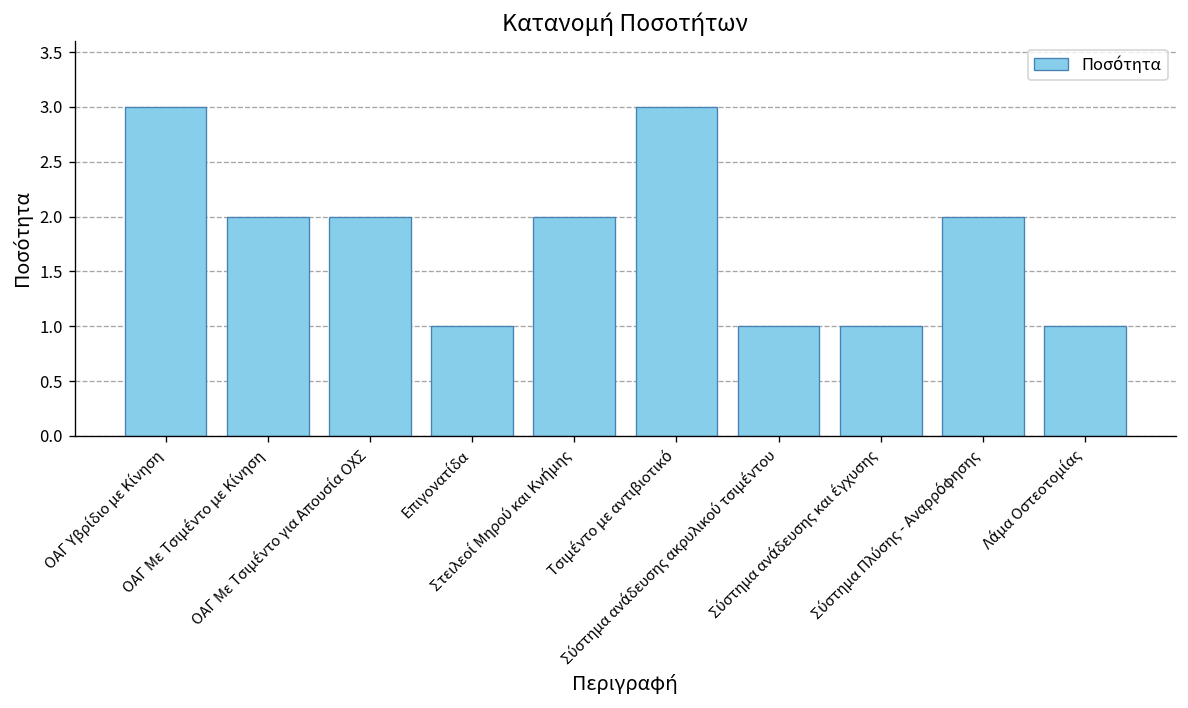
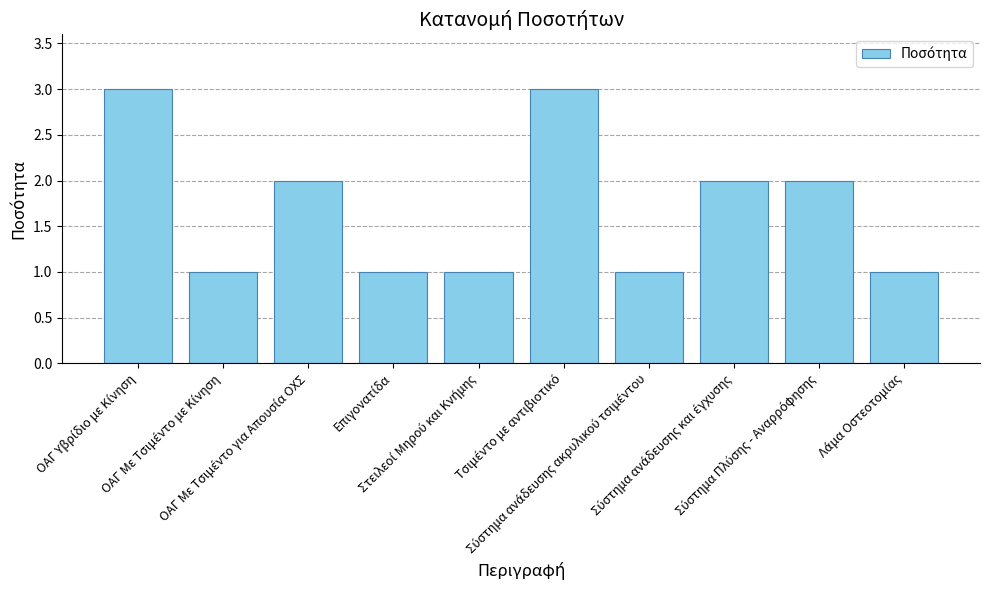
  {
    "ΟΑΓ Υβρίδιο με Κίνηση": 3,
-   "ΟΑΓ Με Τσιμέντο με Κίνηση": 2,
+   "ΟΑΓ Με Τσιμέντο με Κίνηση": 1,
    "ΟΑΓ Με Τσιμέντο για Απουσία ΟΧΣ": 2,
    "Επιγονατίδα": 1,
-   "Στειλεοί Μηρού και Κνήμης": 2,
+   "Στειλεοί Μηρού και Κνήμης": 1,
    "Τσιμέντο με αντιβιοτικό": 3,
    "Σύστημα ανάδευσης ακρυλικού τσιμέντου": 1,
-   "Σύστημα ανάδευσης και έγχυσης": 1,
+   "Σύστημα ανάδευσης και έγχυσης": 2,
    "Σύστημα Πλύσης - Αναρρόφησης": 2,
    "Λάμα Οστεοτομίας": 1
  }
